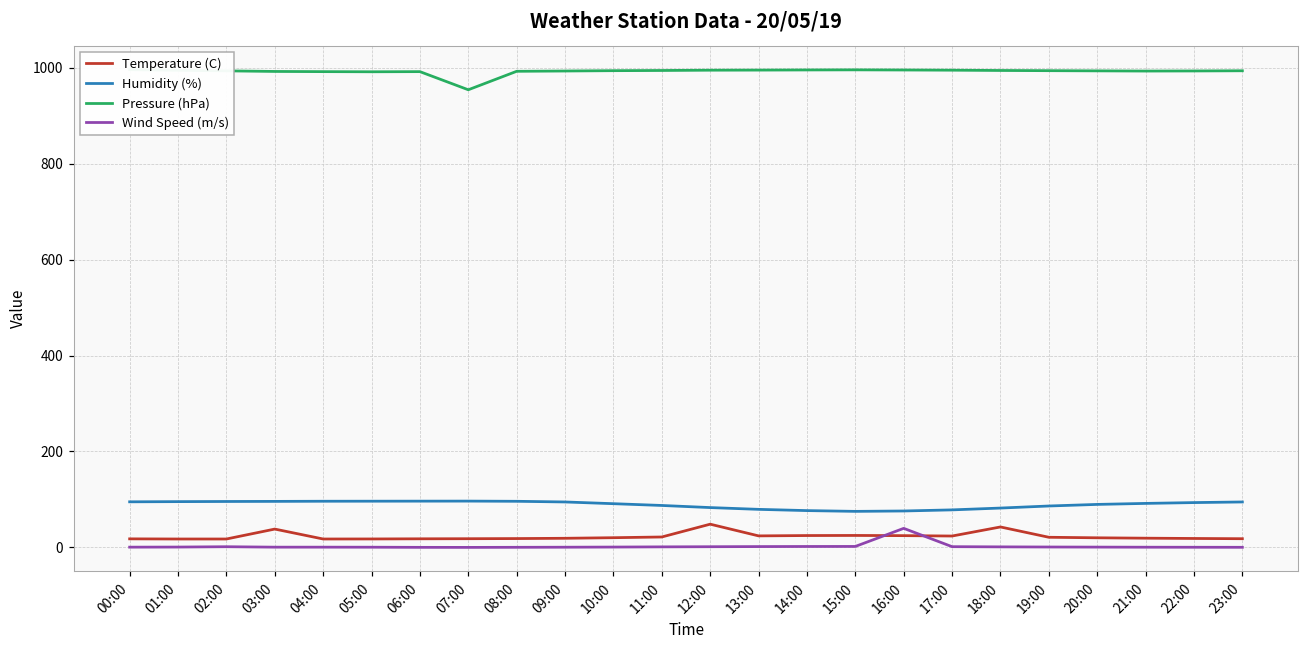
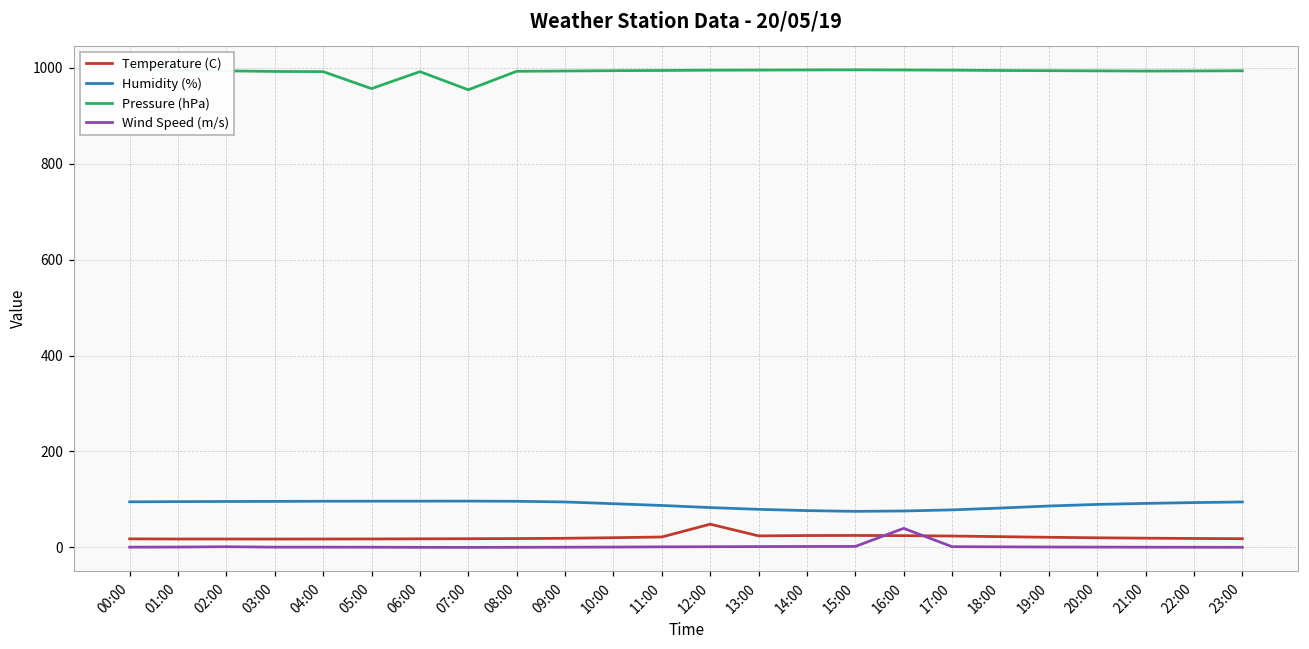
  {
    "Temperature (C)": {
      "00:00": 20,
      "01:00": 20,
      "02:00": 20,
-     "03:00": 40,
+     "03:00": 20,
      "04:00": 20,
      "05:00": 20,
      "06:00": 20,
      "07:00": 20,
      "08:00": 20,
      "09:00": 20,
      "10:00": 20,
      "11:00": 20,
      "12:00": 50,
      "13:00": 20,
      "14:00": 20,
      "15:00": 30,
      "16:00": 20,
      "17:00": 20,
-     "18:00": 40,
+     "18:00": 20,
      "19:00": 20,
      "20:00": 20,
      "21:00": 20,
      "22:00": 20,
      "23:00": 20
    },
    "Humidity (%)": {
      "00:00": 100,
      "01:00": 100,
      "02:00": 100,
      "03:00": 100,
      "04:00": 100,
      "05:00": 100,
      "06:00": 100,
      "07:00": 100,
      "08:00": 100,
      "09:00": 90,
      "10:00": 90,
      "11:00": 90,
      "12:00": 80,
      "13:00": 80,
      "14:00": 80,
      "15:00": 80,
      "16:00": 80,
      "17:00": 80,
      "18:00": 80,
      "19:00": 90,
      "20:00": 90,
      "21:00": 90,
      "22:00": 90,
      "23:00": 90
    },
    "Pressure (hPa)": {
      "03:00": 990,
      "04:00": 990,
-     "05:00": 990,
+     "05:00": 960,
      "06:00": 990,
      "07:00": 950,
      "08:00": 990,
      "09:00": 990,
      "10:00": 990,
      "11:00": 990,
      "12:00": 990,
      "13:00": 1000,
      "14:00": 1000,
      "15:00": 1000,
      "16:00": 1000,
      "17:00": 990,
      "18:00": 990,
      "19:00": 990,
      "20:00": 990,
      "21:00": 990,
      "22:00": 990,
      "23:00": 990
    },
    "Wind Speed (m/s)": {
      "00:00": 0,
      "01:00": 0,
      "02:00": 0,
      "03:00": 0,
      "04:00": 0,
      "05:00": 0,
      "06:00": 0,
      "07:00": 0,
      "08:00": 0,
      "09:00": 0,
      "10:00": 0,
      "11:00": 0,
      "12:00": 0,
      "13:00": 0,
      "14:00": 0,
      "15:00": 0,
      "16:00": 40,
      "17:00": 0,
      "18:00": 0,
      "19:00": 0,
      "20:00": 0,
      "21:00": 0,
      "22:00": 0,
      "23:00": 0
    }
  }
